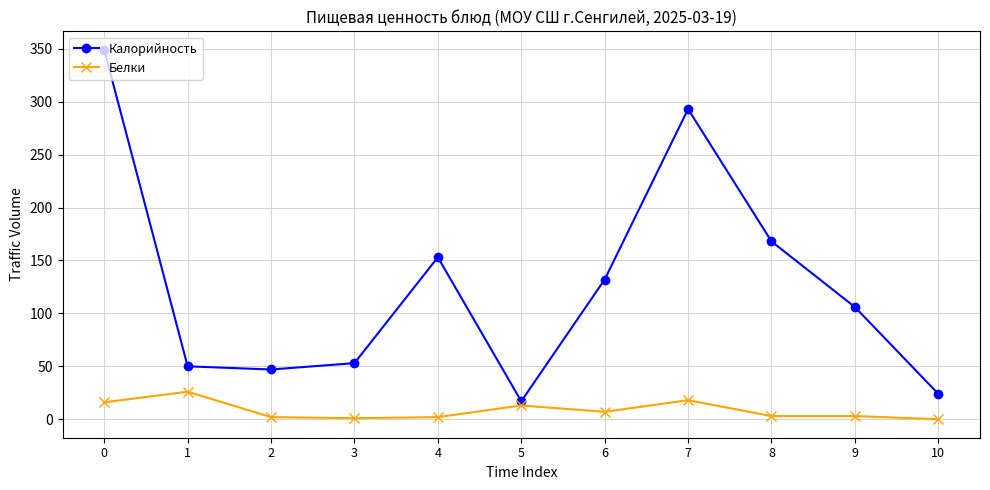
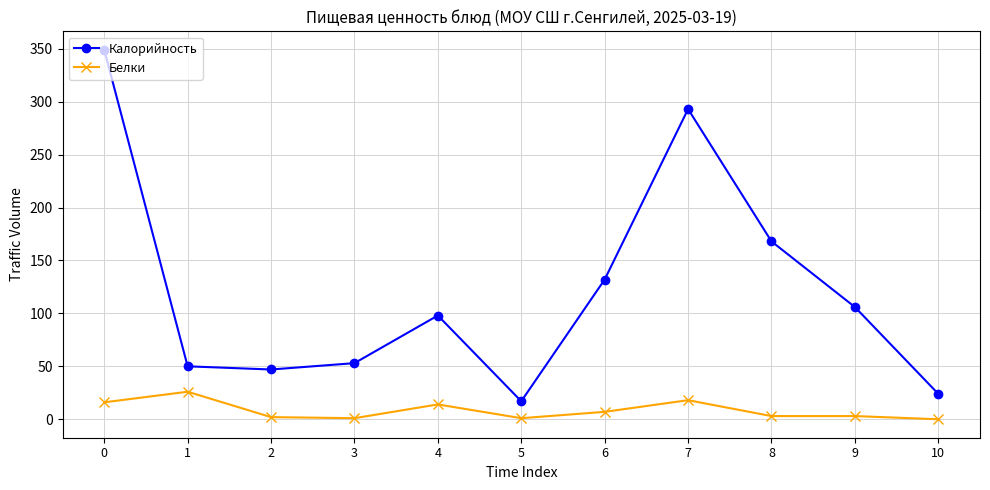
  {
    "Калорийность": {
      "1": 50,
      "2": 47,
      "3": 53,
-     "4": 153,
+     "4": 98,
      "5": 17,
      "6": 132,
      "7": 293,
      "8": 168,
      "9": 106,
      "10": 24
    },
    "Белки": {
      "0": 16,
      "1": 26,
      "2": 2,
      "3": 1,
-     "4": 2,
-     "5": 13,
+     "4": 14,
+     "5": 1,
      "6": 7,
      "7": 18,
      "8": 3,
      "9": 3,
      "10": 0
    }
  }
